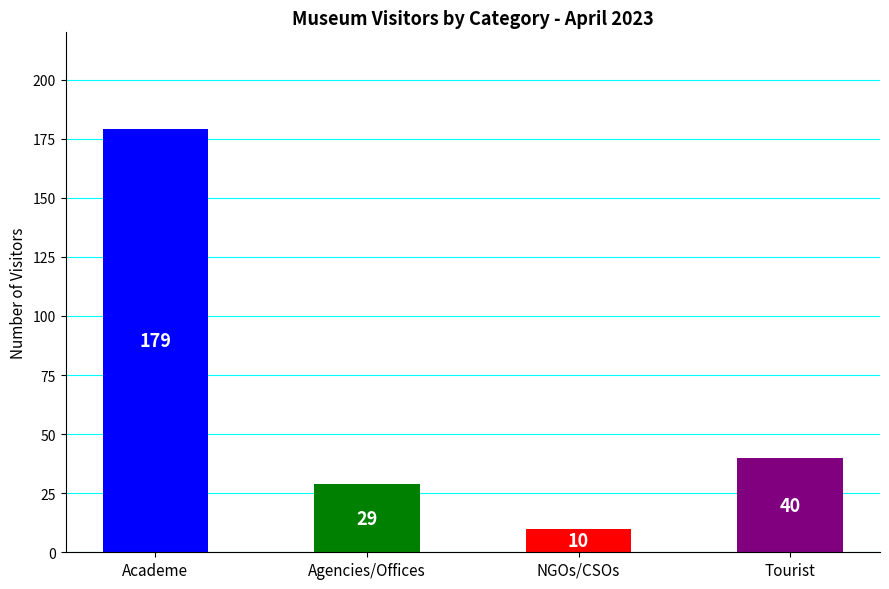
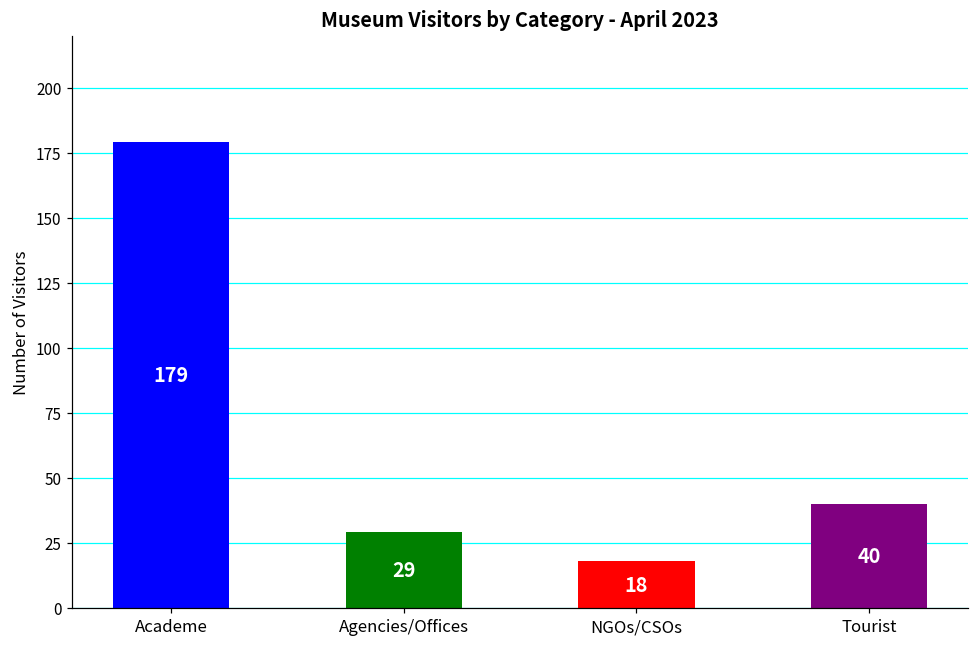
  {
    "Academe": 179,
    "Agencies/Offices": 29,
-   "NGOs/CSOs": 10,
+   "NGOs/CSOs": 18,
    "Tourist": 40
  }
